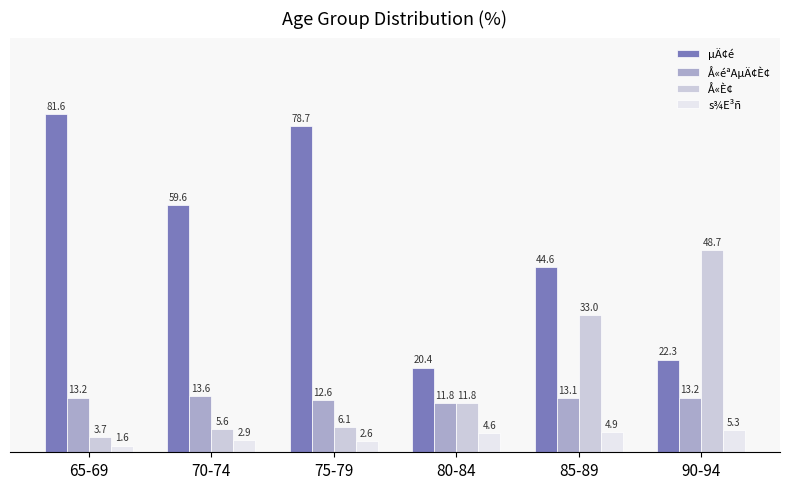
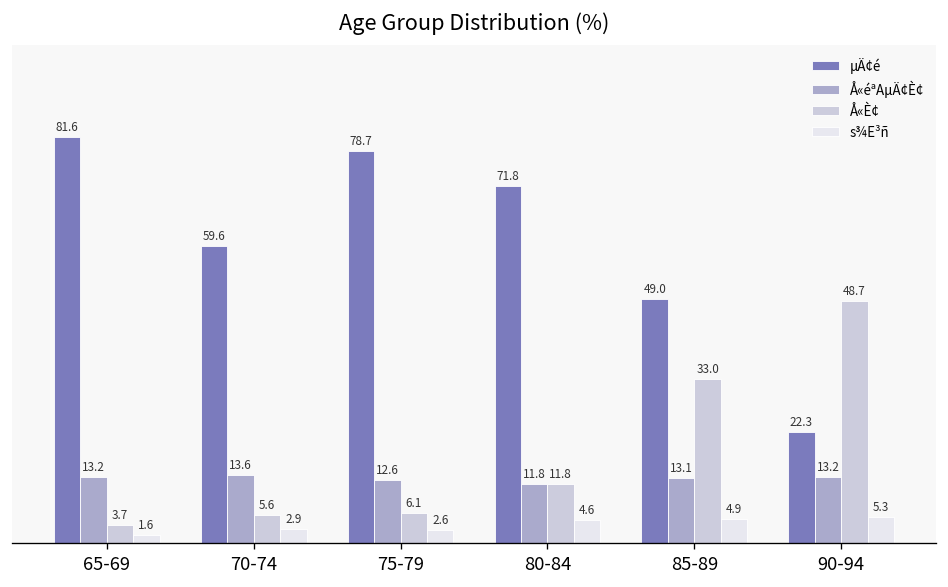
  {
    "µÄ¢é": {
      "65-69": 81.6,
      "70-74": 59.6,
      "75-79": 78.7,
-     "80-84": 20.4,
-     "85-89": 44.6,
+     "80-84": 71.8,
+     "85-89": 49.0,
      "90-94": 22.3
    }
  }
